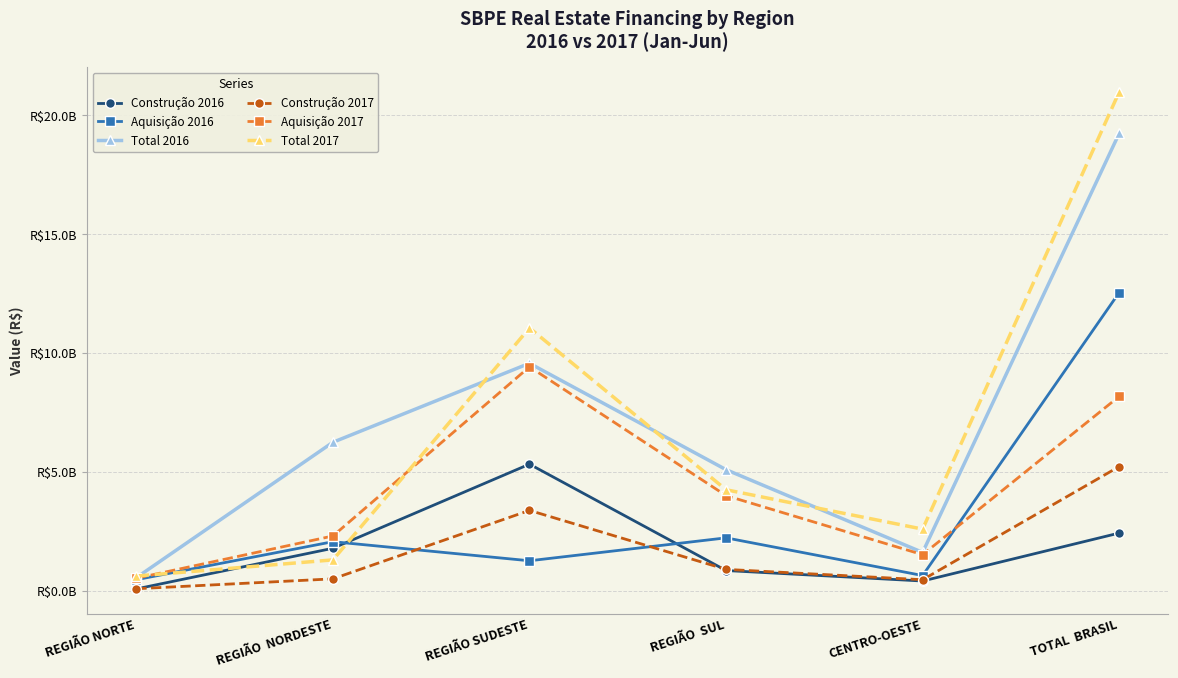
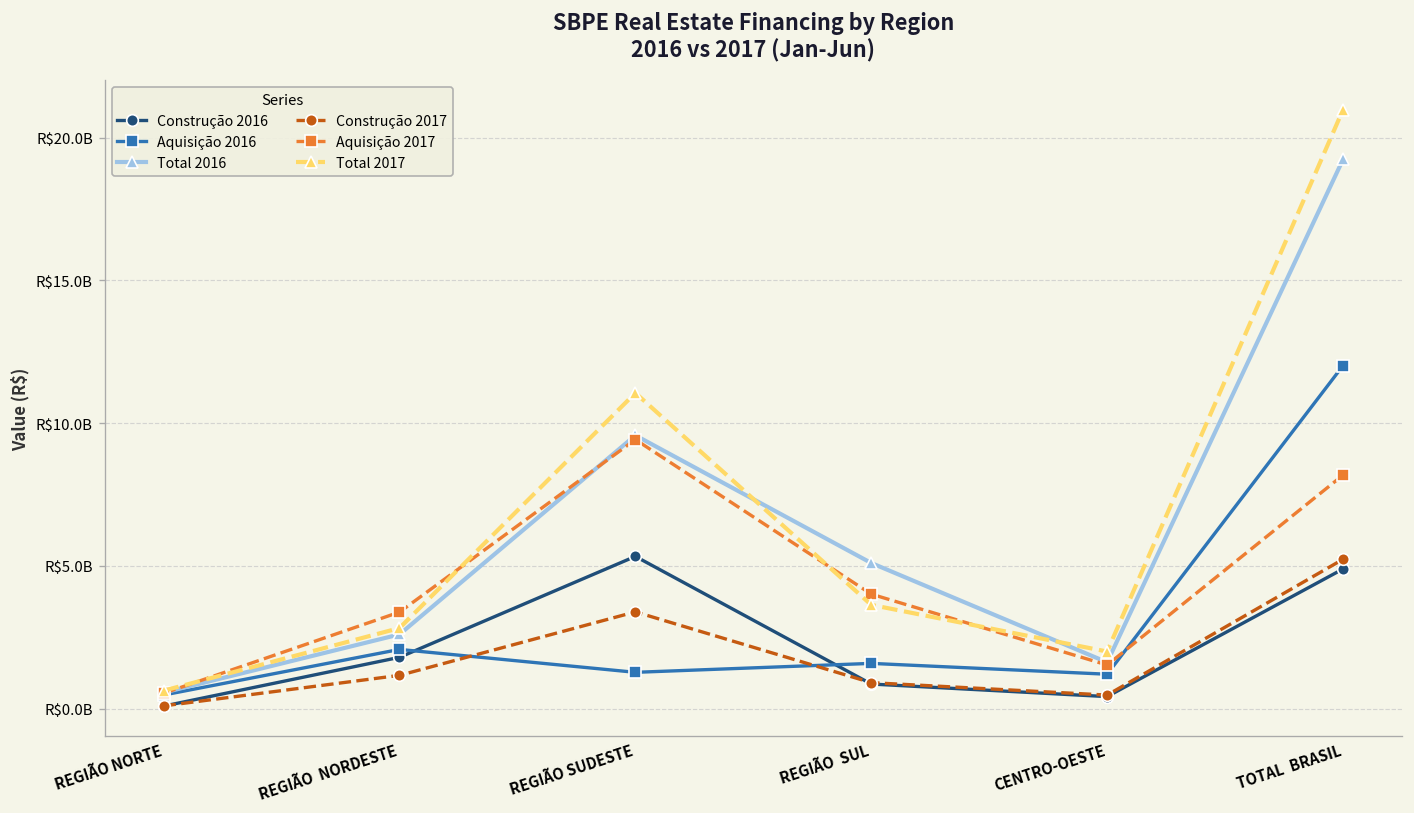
  {
    "Construção 2016": {
      "REGIÃO NORDESTE": "R$1800000000",
      "REGIÃO SUDESTE": "R$5300000000",
-     "TOTAL BRASIL": "R$2400000000"
+     "TOTAL BRASIL": "R$4900000000"
    },
    "Aquisição 2016": {
      "REGIÃO NORDESTE": "R$2100000000",
      "REGIÃO SUDESTE": "R$1300000000",
-     "REGIÃO SUL": "R$2200000000",
-     "CENTRO-OESTE": "R$600000000",
-     "TOTAL BRASIL": "R$12500000000"
+     "REGIÃO SUL": "R$1600000000",
+     "CENTRO-OESTE": "R$1200000000",
+     "TOTAL BRASIL": "R$12000000000"
    },
    "Total 2016": {
-     "REGIÃO NORDESTE": "R$6300000000",
+     "REGIÃO NORDESTE": "R$2600000000",
      "REGIÃO SUDESTE": "R$9600000000",
      "REGIÃO SUL": "R$5100000000",
      "TOTAL BRASIL": "R$19200000000"
    },
    "Construção 2017": {
-     "REGIÃO NORDESTE": "R$500000000",
+     "REGIÃO NORDESTE": "R$1200000000",
      "REGIÃO SUDESTE": "R$3400000000",
      "TOTAL BRASIL": "R$5200000000"
    },
    "Aquisição 2017": {
-     "REGIÃO NORDESTE": "R$2300000000",
+     "REGIÃO NORDESTE": "R$3400000000",
      "REGIÃO SUDESTE": "R$9400000000",
      "REGIÃO SUL": "R$4000000000",
      "TOTAL BRASIL": "R$8200000000"
    },
    "Total 2017": {
-     "REGIÃO NORDESTE": "R$1300000000",
+     "REGIÃO NORDESTE": "R$2800000000",
      "REGIÃO SUDESTE": "R$11100000000",
-     "REGIÃO SUL": "R$4300000000",
-     "CENTRO-OESTE": "R$2600000000",
+     "REGIÃO SUL": "R$3600000000",
+     "CENTRO-OESTE": "R$2000000000",
      "TOTAL BRASIL": "R$21000000000"
    }
  }
